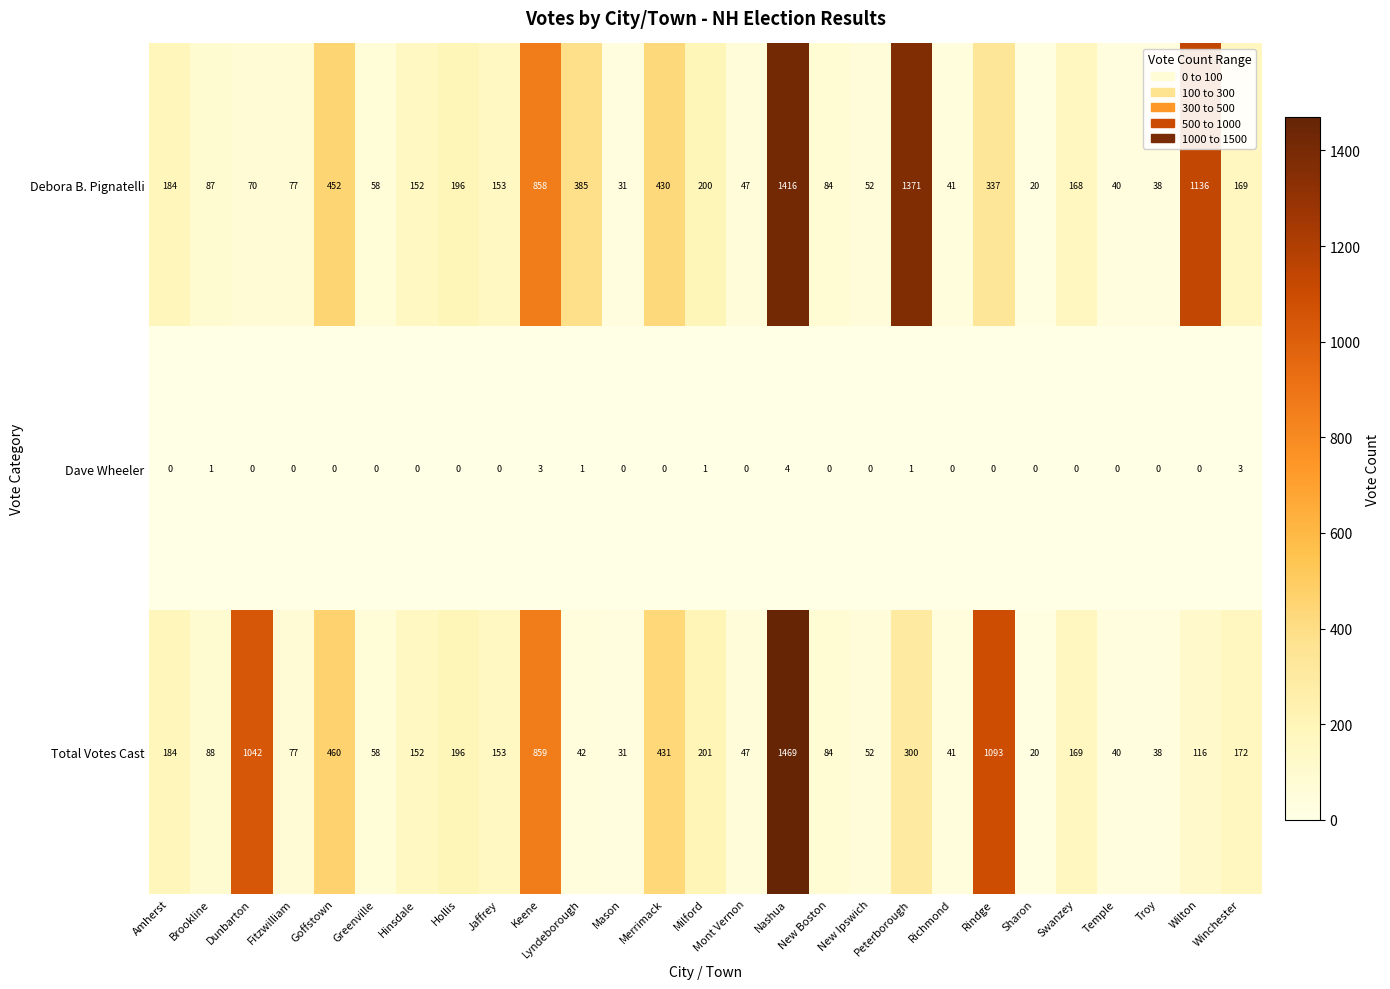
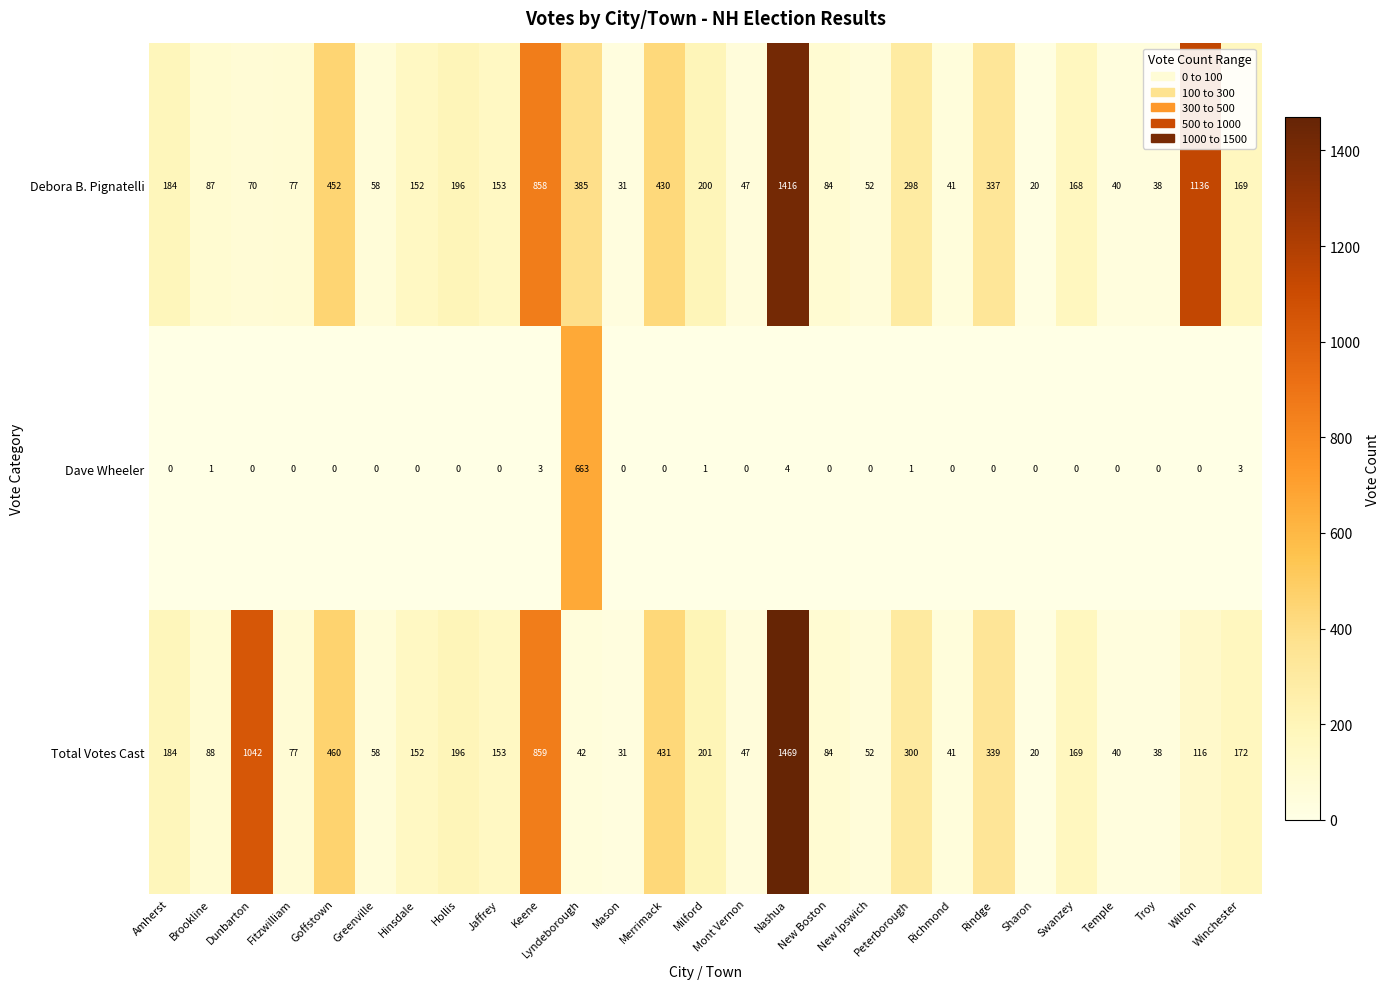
  {
    "Debora B. Pignatelli": {
      "Amherst": 184,
      "Brookline": 87,
      "Dunbarton": 70,
      "Fitzwilliam": 77,
      "Goffstown": 452,
      "Greenville": 58,
      "Hinsdale": 152,
      "Hollis": 196,
      "Jaffrey": 153,
      "Keene": 858,
      "Lyndeborough": 385,
      "Mason": 31,
      "Merrimack": 430,
      "Milford": 200,
      "Mont Vernon": 47,
      "Nashua": 1416,
      "New Boston": 84,
      "New Ipswich": 52,
-     "Peterborough": 1371,
+     "Peterborough": 298,
      "Richmond": 41,
      "Rindge": 337,
      "Sharon": 20,
      "Swanzey": 168,
      "Temple": 40,
      "Troy": 38,
      "Wilton": 1136,
      "Winchester": 169
    },
    "Dave Wheeler": {
      "Amherst": 0,
      "Brookline": 1,
      "Dunbarton": 0,
      "Fitzwilliam": 0,
      "Goffstown": 0,
      "Greenville": 0,
      "Hinsdale": 0,
      "Hollis": 0,
      "Jaffrey": 0,
      "Keene": 3,
-     "Lyndeborough": 1,
+     "Lyndeborough": 663,
      "Mason": 0,
      "Merrimack": 0,
      "Milford": 1,
      "Mont Vernon": 0,
      "Nashua": 4,
      "New Boston": 0,
      "New Ipswich": 0,
      "Peterborough": 1,
      "Richmond": 0,
      "Rindge": 0,
      "Sharon": 0,
      "Swanzey": 0,
      "Temple": 0,
      "Troy": 0,
      "Wilton": 0,
      "Winchester": 3
    },
    "Total Votes Cast": {
      "Amherst": 184,
      "Brookline": 88,
      "Dunbarton": 1042,
      "Fitzwilliam": 77,
      "Goffstown": 460,
      "Greenville": 58,
      "Hinsdale": 152,
      "Hollis": 196,
      "Jaffrey": 153,
      "Keene": 859,
      "Lyndeborough": 42,
      "Mason": 31,
      "Merrimack": 431,
      "Milford": 201,
      "Mont Vernon": 47,
      "Nashua": 1469,
      "New Boston": 84,
      "New Ipswich": 52,
      "Peterborough": 300,
      "Richmond": 41,
-     "Rindge": 1093,
+     "Rindge": 339,
      "Sharon": 20,
      "Swanzey": 169,
      "Temple": 40,
      "Troy": 38,
      "Wilton": 116,
      "Winchester": 172
    }
  }
